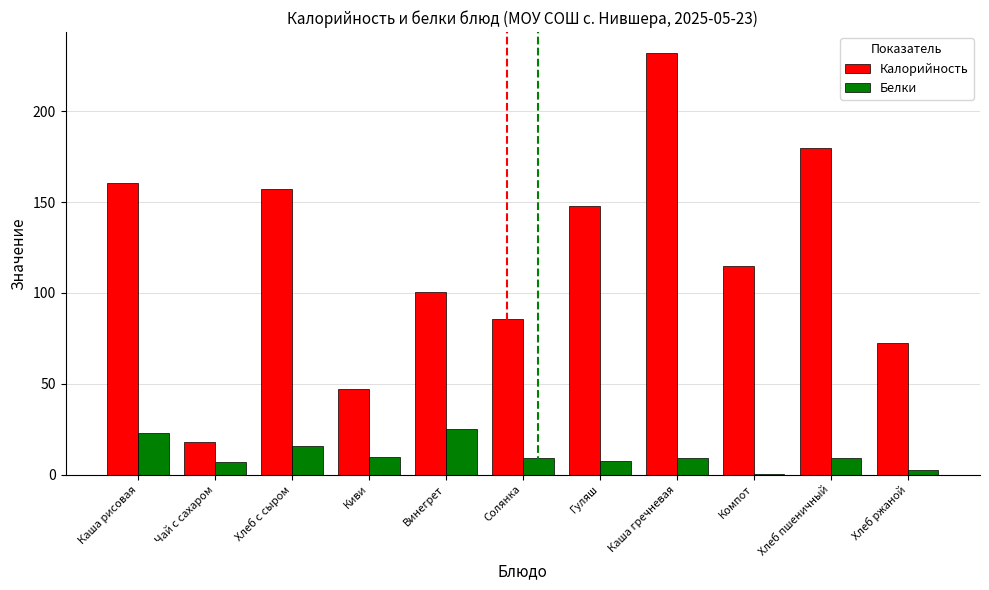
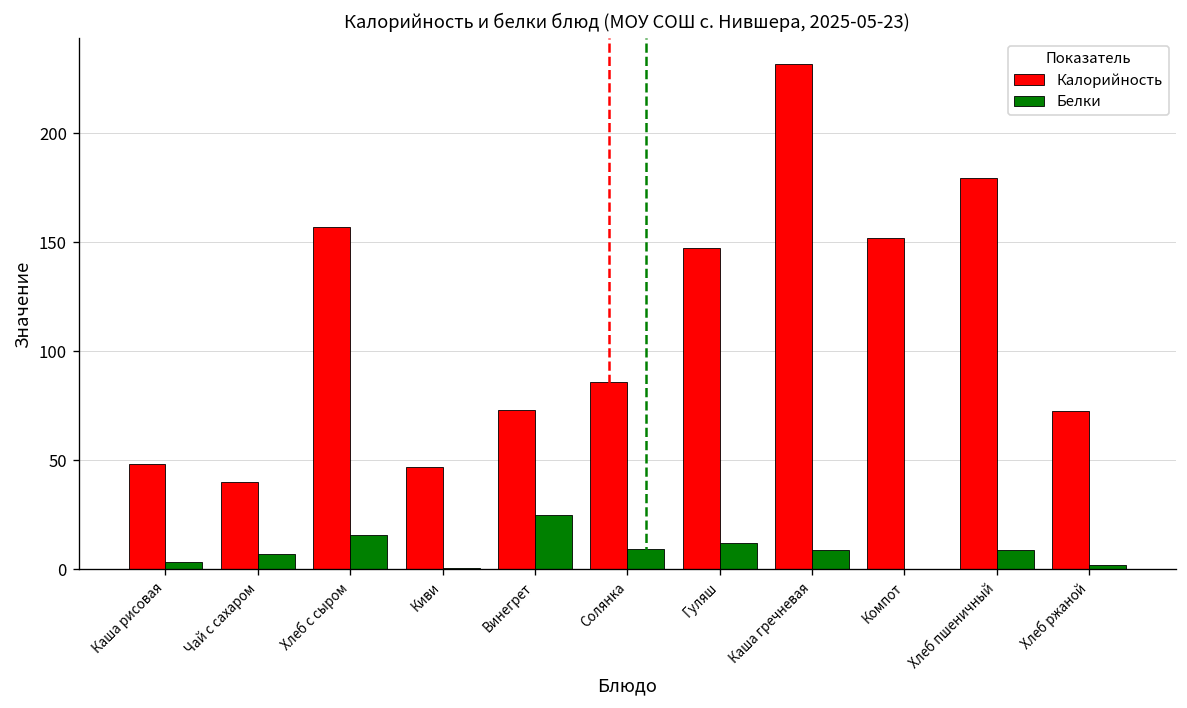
  {
    "Калорийность": {
-     "Каша рисовая": 161,
-     "Чай с сахаром": 18,
+     "Каша рисовая": 48,
+     "Чай с сахаром": 40,
      "Хлеб с сыром": 157,
      "Киви": 47,
-     "Винегрет": 101,
+     "Винегрет": 73,
      "Солянка": 86,
      "Гуляш": 148,
      "Каша гречневая": 232,
-     "Компот": 115,
+     "Компот": 152,
      "Хлеб пшеничный": 180,
      "Хлеб ржаной": 73
    },
    "Белки": {
-     "Каша рисовая": 23,
+     "Каша рисовая": 4,
      "Чай с сахаром": 7,
      "Хлеб с сыром": 16,
-     "Киви": 10,
+     "Киви": 1,
      "Винегрет": 25,
      "Солянка": 9,
-     "Гуляш": 7,
+     "Гуляш": 12,
      "Каша гречневая": 9,
      "Хлеб пшеничный": 9,
      "Хлеб ржаной": 2
    }
  }
